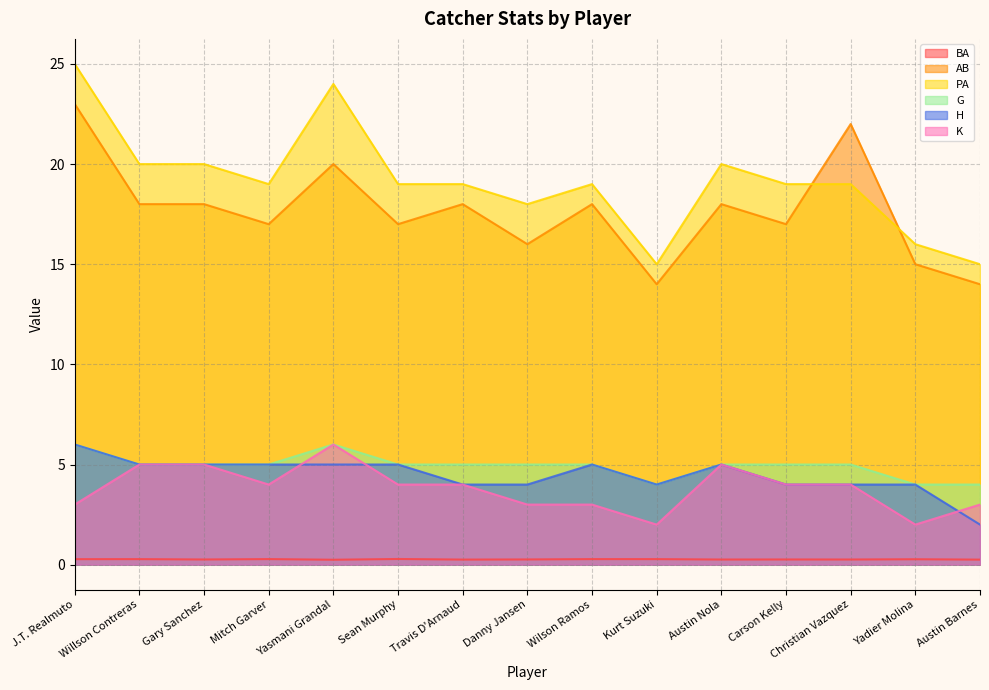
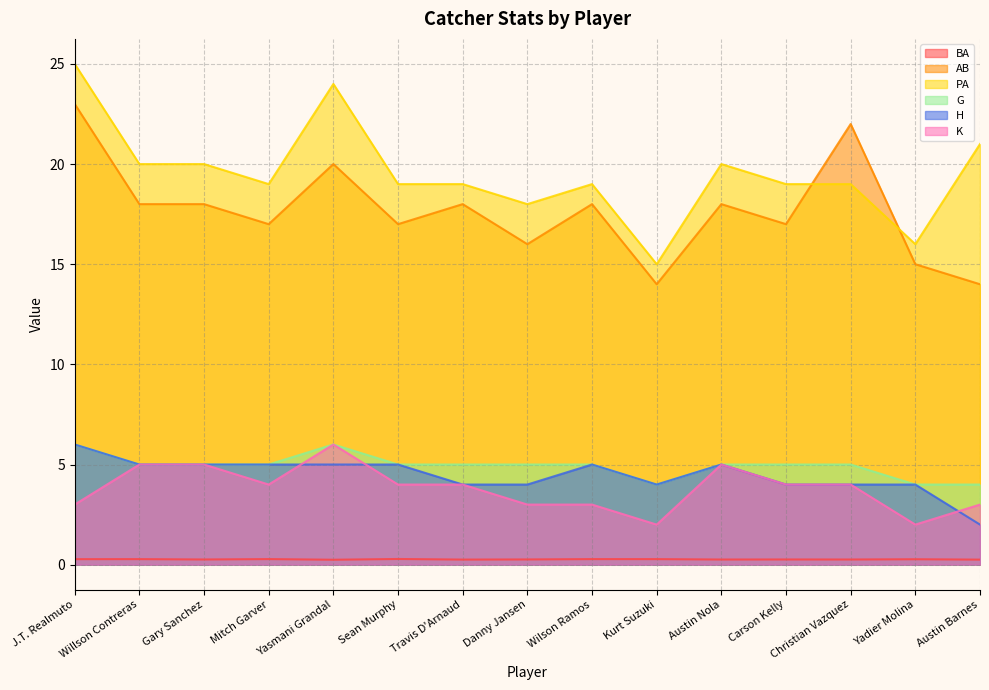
  {
    "BA": {
      "J.T. Realmuto": 0.3,
      "Willson Contreras": 0.3,
      "Gary Sanchez": 0.3,
      "Mitch Garver": 0.3,
      "Yasmani Grandal": 0.2,
      "Sean Murphy": 0.3,
      "Travis D'Arnaud": 0.3,
      "Danny Jansen": 0.3,
      "Wilson Ramos": 0.3,
      "Kurt Suzuki": 0.3,
      "Austin Nola": 0.3,
      "Carson Kelly": 0.3,
      "Christian Vazquez": 0.3,
      "Yadier Molina": 0.3,
      "Austin Barnes": 0.3
    },
    "AB": {
      "J.T. Realmuto": 23,
      "Willson Contreras": 18,
      "Gary Sanchez": 18,
      "Mitch Garver": 17,
      "Yasmani Grandal": 20,
      "Sean Murphy": 17,
      "Travis D'Arnaud": 18,
      "Danny Jansen": 16,
      "Wilson Ramos": 18,
      "Kurt Suzuki": 14,
      "Austin Nola": 18,
      "Carson Kelly": 17,
      "Christian Vazquez": 22,
      "Yadier Molina": 15,
      "Austin Barnes": 14
    },
    "PA": {
      "J.T. Realmuto": 25,
      "Willson Contreras": 20,
      "Gary Sanchez": 20,
      "Mitch Garver": 19,
      "Yasmani Grandal": 24,
      "Sean Murphy": 19,
      "Travis D'Arnaud": 19,
      "Danny Jansen": 18,
      "Wilson Ramos": 19,
      "Kurt Suzuki": 15,
      "Austin Nola": 20,
      "Carson Kelly": 19,
      "Christian Vazquez": 19,
      "Yadier Molina": 16,
-     "Austin Barnes": 15
+     "Austin Barnes": 21
    },
    "G": {
      "Travis D'Arnaud": 5,
      "Danny Jansen": 5,
      "Carson Kelly": 5,
      "Christian Vazquez": 5,
      "Austin Barnes": 4
    },
    "H": {
      "Yasmani Grandal": 5,
      "Danny Jansen": 4,
      "Austin Barnes": 2
    },
    "K": {
      "J.T. Realmuto": 3,
      "Mitch Garver": 4,
      "Sean Murphy": 4,
      "Danny Jansen": 3,
      "Wilson Ramos": 3,
      "Kurt Suzuki": 2,
      "Yadier Molina": 2,
      "Austin Barnes": 3
    }
  }
